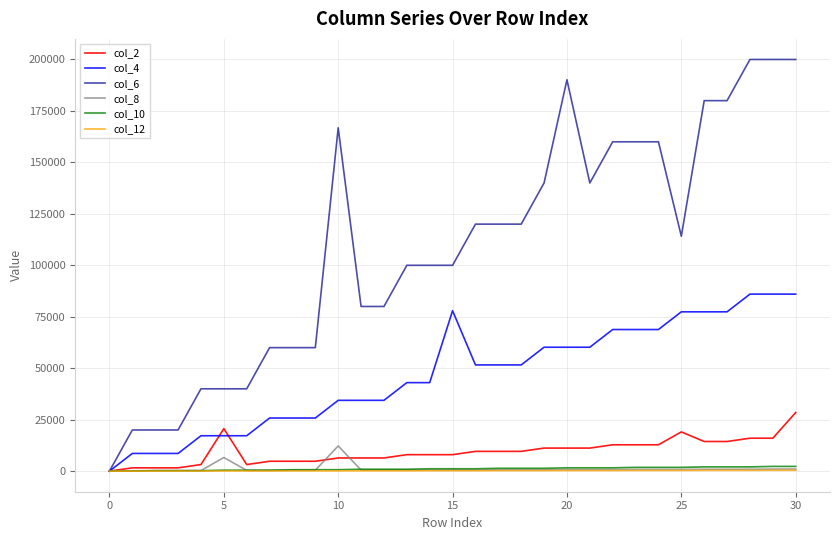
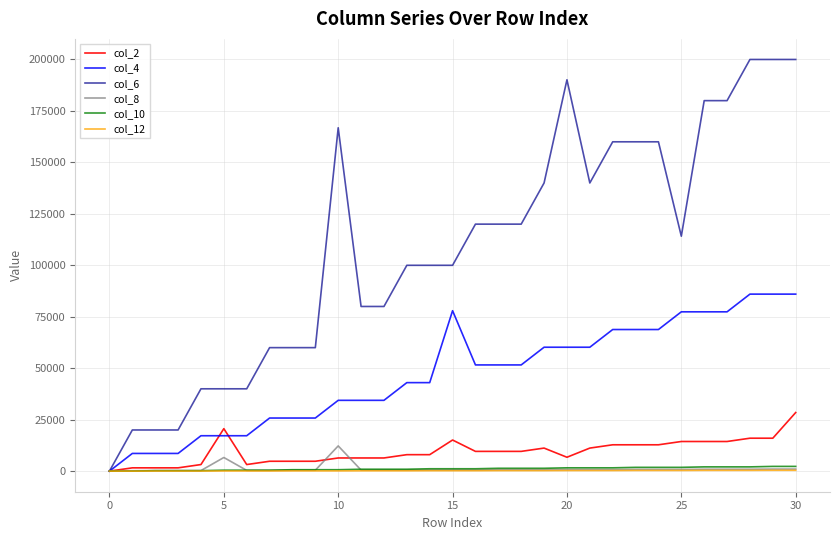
  {
    "col_2": {
      "5": 21000,
      "10": 6000,
-     "15": 8000,
-     "20": 11000,
-     "25": 19000,
+     "15": 15000,
+     "20": 7000,
+     "25": 14000,
      "30": 28000
    },
    "col_4": {
      "5": 17000,
      "10": 34000,
      "15": 78000,
      "20": 60000,
      "25": 77000,
      "30": 86000
    },
    "col_6": {
      "5": 40000,
      "10": 167000,
      "15": 100000,
      "20": 190000,
      "25": 114000,
      "30": 200000
    },
    "col_8": {
      "5": 7000,
      "10": 12000
    },
    "col_10": {
      "30": 2000
    }
  }
